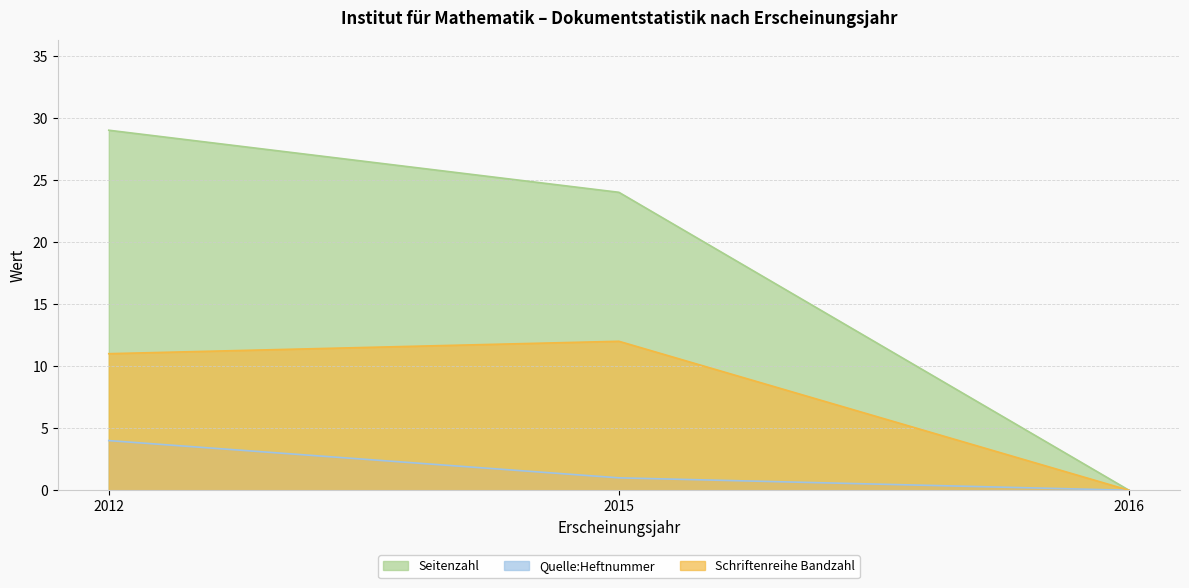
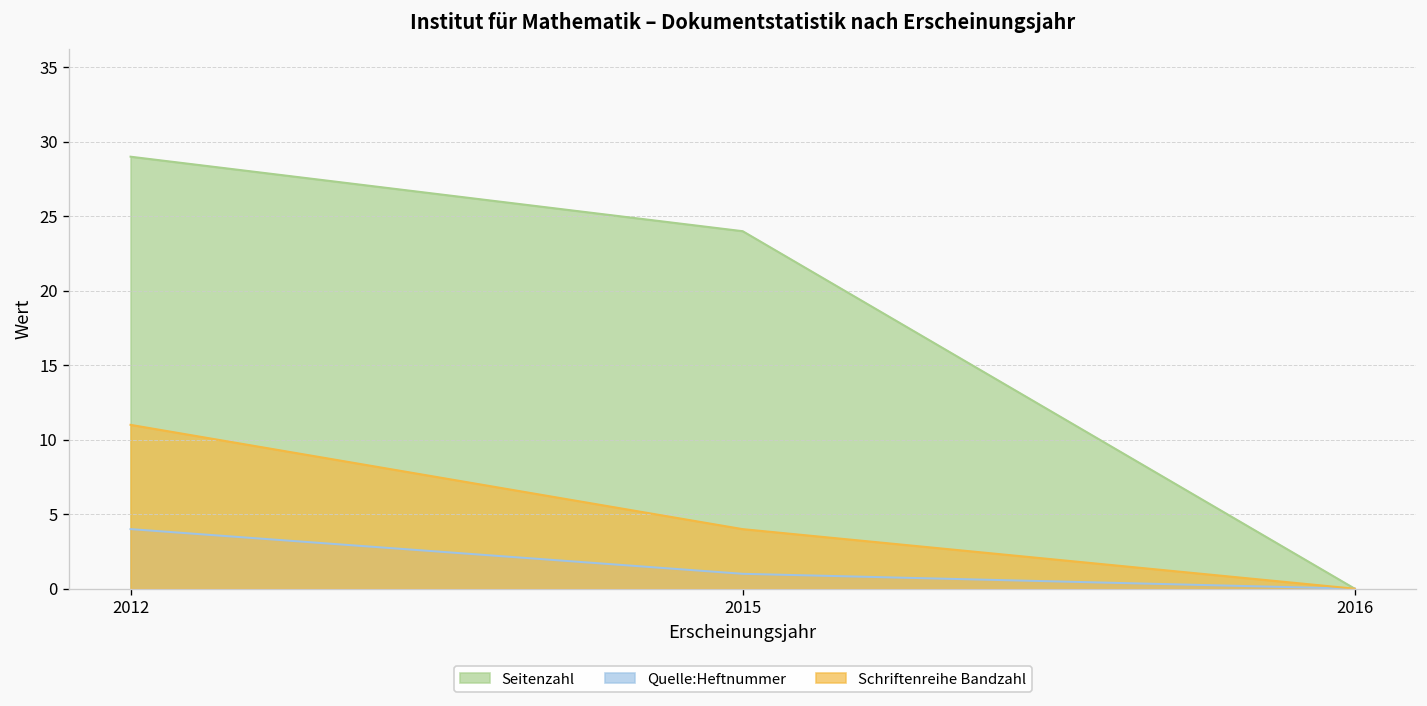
  {
    "Seitenzahl": {
      "2012": 29,
      "2015": 24
    },
    "Quelle:Heftnummer": {
      "2012": 4,
      "2015": 1
    },
    "Schriftenreihe Bandzahl": {
      "2012": 11,
-     "2015": 12
+     "2015": 4
    }
  }
